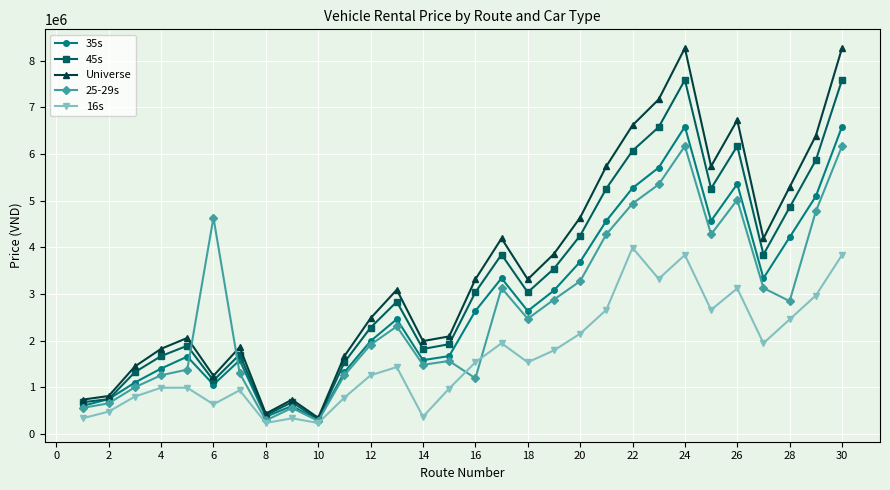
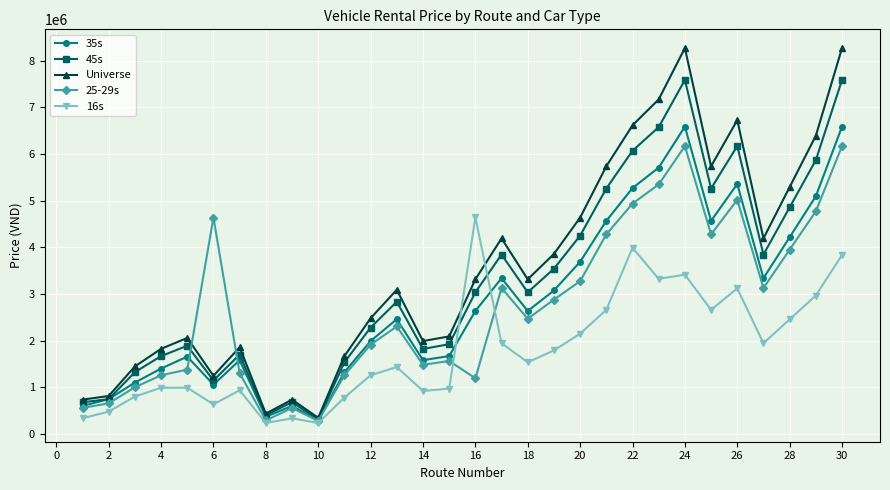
  {
    "25-29s": {
      "2": 700000,
      "4": 1300000,
      "6": 4600000,
      "8": 300000,
      "12": 1900000,
      "14": 1500000,
      "16": 1200000,
      "18": 2500000,
      "20": 3300000,
      "22": 4900000,
      "24": 6200000,
      "26": 5000000,
-     "28": 2800000,
+     "28": 3900000,
      "30": 6200000
    },
    "16s": {
      "2": 500000,
      "4": 1000000,
      "6": 600000,
      "8": 200000,
      "12": 1300000,
-     "14": 400000,
-     "16": 1500000,
+     "14": 900000,
+     "16": 4600000,
      "18": 1500000,
      "20": 2100000,
      "22": 4000000,
-     "24": 3800000,
+     "24": 3400000,
      "26": 3100000,
      "28": 2500000,
      "30": 3800000
    }
  }
